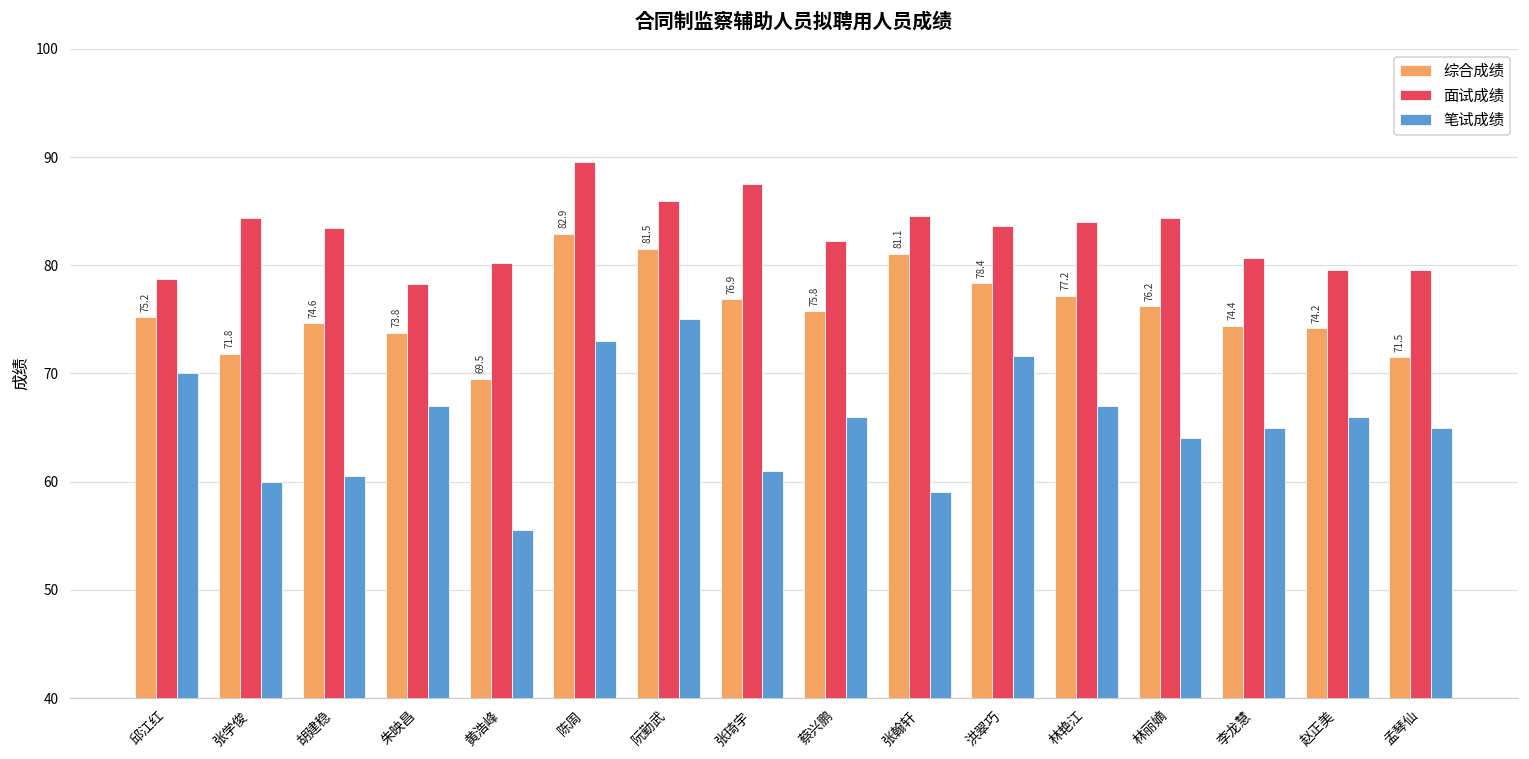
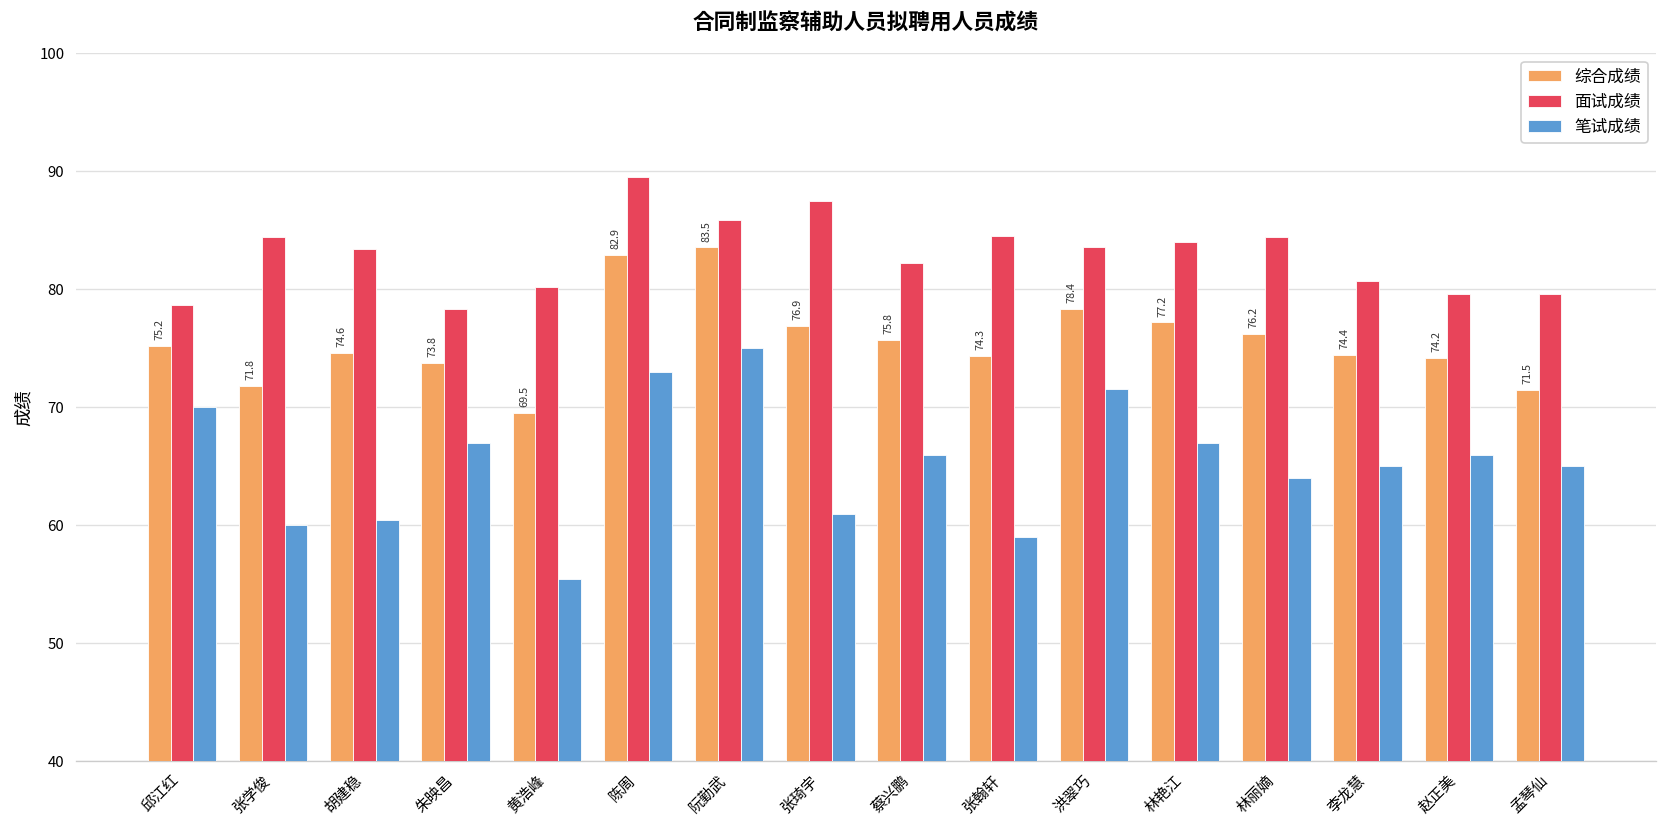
  {
    "综合成绩": {
      "邱江红": 75.2,
      "张学俊": 71.8,
      "胡建稳": 74.6,
      "朱映昌": 73.8,
      "黄浩峰": 69.5,
      "陈周": 82.9,
-     "阮勤武": 81.5,
+     "阮勤武": 83.5,
      "张琦宇": 76.9,
      "蔡兴鹏": 75.8,
-     "张翰轩": 81.1,
+     "张翰轩": 74.3,
      "洪翠巧": 78.4,
      "林艳江": 77.2,
      "林丽嫡": 76.2,
      "李龙慧": 74.4,
      "赵正美": 74.2,
      "孟琴仙": 71.5
    },
    "面试成绩": {
      "邱江红": 79,
      "张学俊": 84,
      "胡建稳": 83,
      "朱映昌": 78,
      "黄浩峰": 80,
      "陈周": 90,
      "阮勤武": 86,
      "张琦宇": 87,
      "蔡兴鹏": 82,
      "张翰轩": 85,
      "洪翠巧": 84,
      "林艳江": 84,
      "林丽嫡": 84,
      "李龙慧": 81,
      "赵正美": 80,
      "孟琴仙": 80
    },
    "笔试成绩": {
      "邱江红": 70,
      "张学俊": 60,
      "胡建稳": 61,
      "朱映昌": 67,
      "黄浩峰": 56,
      "陈周": 73,
      "阮勤武": 75,
      "张琦宇": 61,
      "蔡兴鹏": 66,
      "张翰轩": 59,
      "洪翠巧": 72,
      "林艳江": 67,
      "林丽嫡": 64,
      "李龙慧": 65,
      "赵正美": 66,
      "孟琴仙": 65
    }
  }
